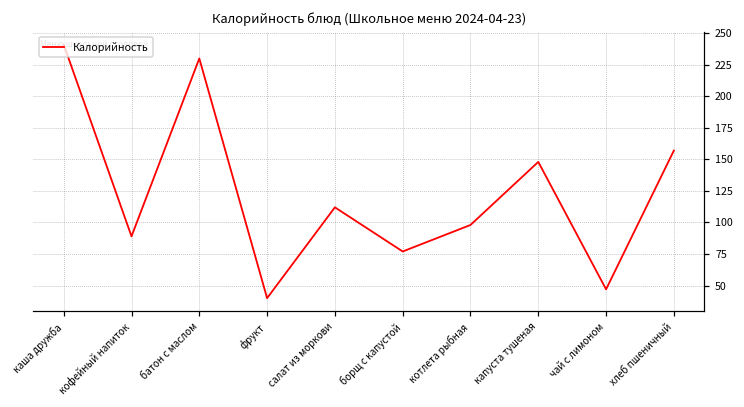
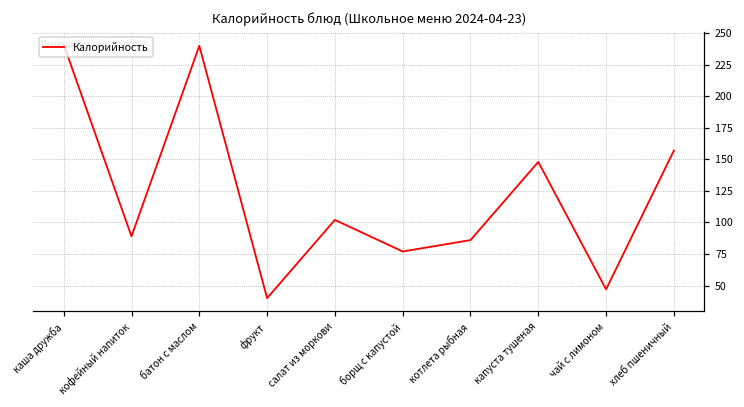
  {
    "кофейный напиток": 89,
-   "батон с маслом": 230,
+   "батон с маслом": 240,
    "фрукт": 40,
-   "салат из моркови": 112,
+   "салат из моркови": 102,
    "борщ с капустой": 77,
-   "котлета рыбная": 98,
+   "котлета рыбная": 86,
    "капуста тушеная": 148,
    "чай с лимоном": 47,
    "хлеб пшеничный": 157
  }
